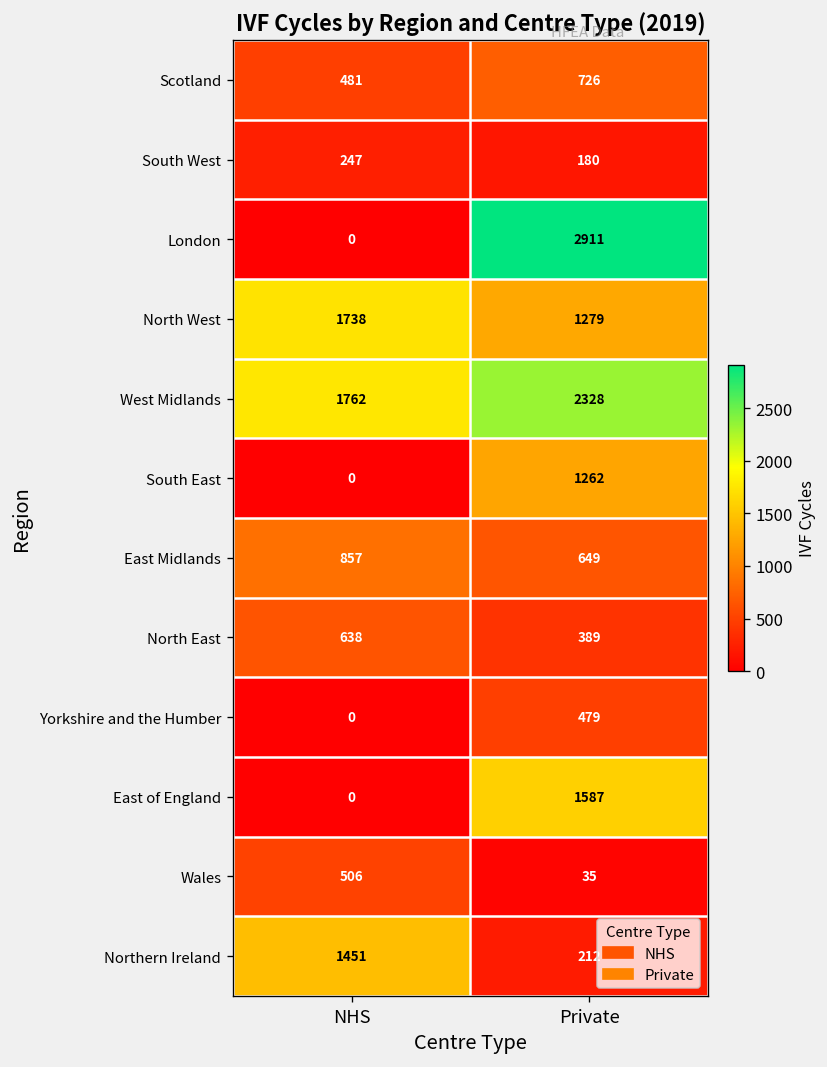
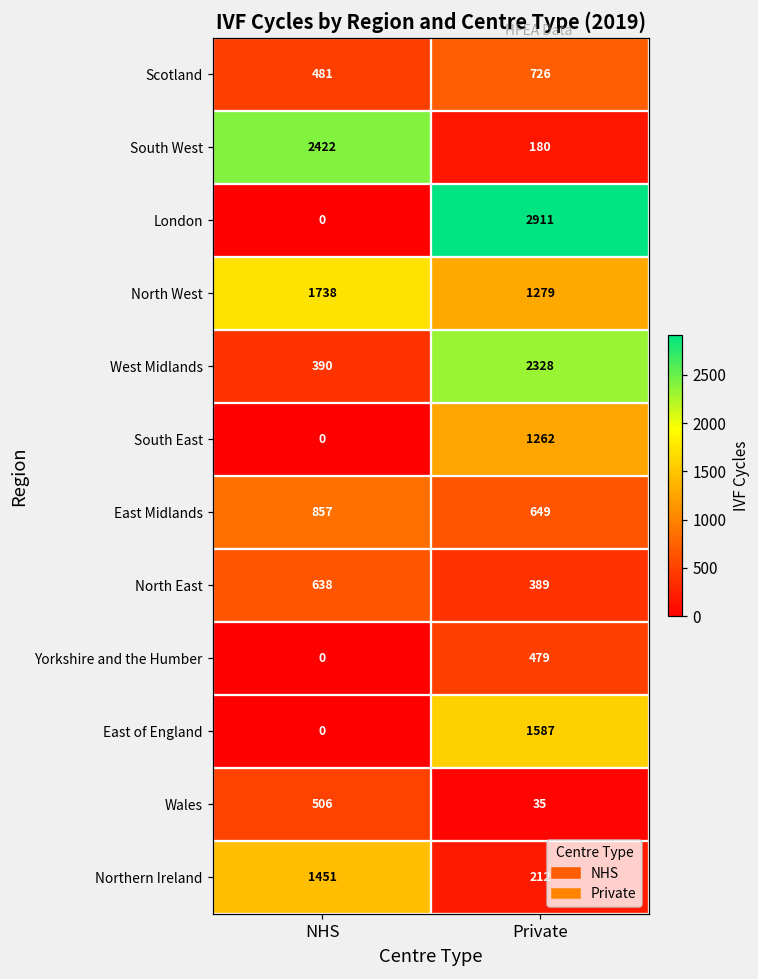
  {
    "Scotland": {
      "NHS": 481,
      "Private": 726
    },
    "South West": {
-     "NHS": 247,
+     "NHS": 2422,
      "Private": 180
    },
    "London": {
      "NHS": 0,
      "Private": 2911
    },
    "North West": {
      "NHS": 1738,
      "Private": 1279
    },
    "West Midlands": {
-     "NHS": 1762,
+     "NHS": 390,
      "Private": 2328
    },
    "South East": {
      "NHS": 0,
      "Private": 1262
    },
    "East Midlands": {
      "NHS": 857,
      "Private": 649
    },
    "North East": {
      "NHS": 638,
      "Private": 389
    },
    "Yorkshire and the Humber": {
      "NHS": 0,
      "Private": 479
    },
    "East of England": {
      "NHS": 0,
      "Private": 1587
    },
    "Wales": {
      "NHS": 506,
      "Private": 35
    },
    "Northern Ireland": {
      "NHS": 1451
    }
  }
